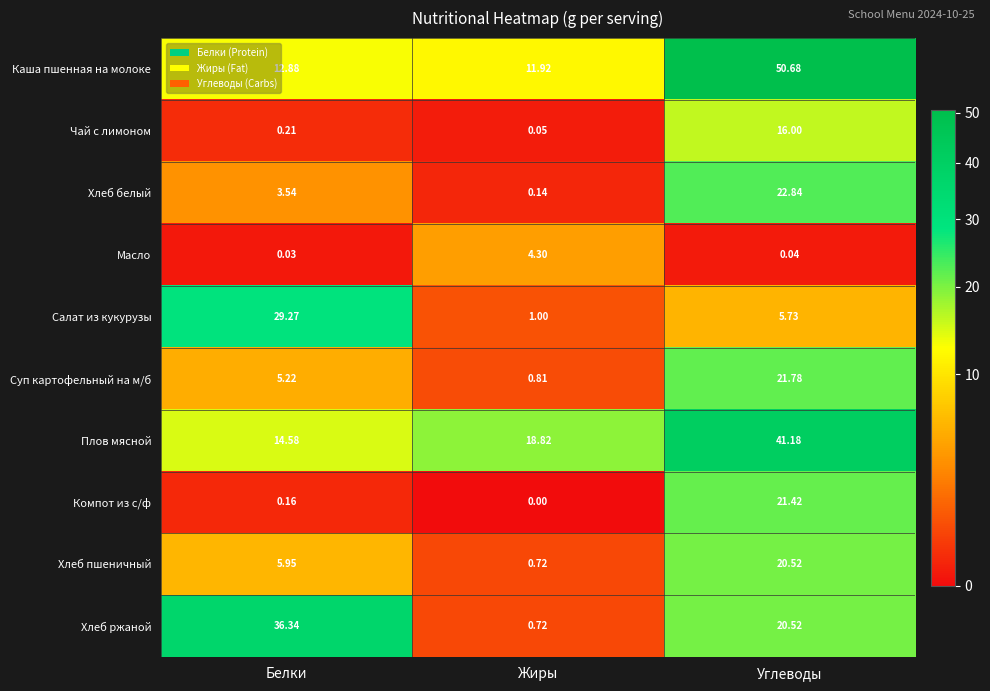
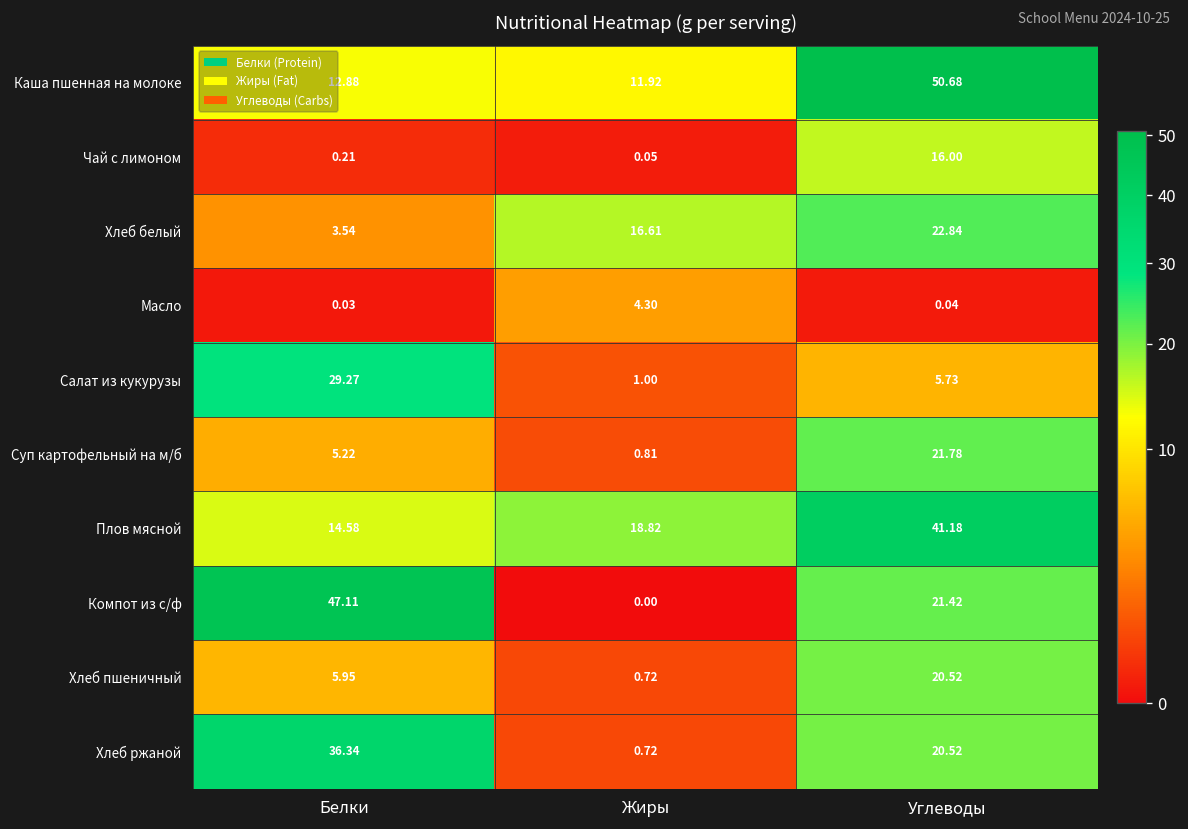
  {
    "Каша пшенная на молоке": {
      "Жиры": 11.92,
      "Углеводы": 50.68
    },
    "Чай с лимоном": {
      "Белки": 0.21,
      "Жиры": 0.05,
      "Углеводы": 16.00
    },
    "Хлеб белый": {
      "Белки": 3.54,
-     "Жиры": 0.14,
+     "Жиры": 16.61,
      "Углеводы": 22.84
    },
    "Масло": {
      "Белки": 0.03,
      "Жиры": 4.30,
      "Углеводы": 0.04
    },
    "Салат из кукурузы": {
      "Белки": 29.27,
      "Жиры": 1.00,
      "Углеводы": 5.73
    },
    "Суп картофельный на м/б": {
      "Белки": 5.22,
      "Жиры": 0.81,
      "Углеводы": 21.78
    },
    "Плов мясной": {
      "Белки": 14.58,
      "Жиры": 18.82,
      "Углеводы": 41.18
    },
    "Компот из с/ф": {
-     "Белки": 0.16,
+     "Белки": 47.11,
      "Жиры": 0.00,
      "Углеводы": 21.42
    },
    "Хлеб пшеничный": {
      "Белки": 5.95,
      "Жиры": 0.72,
      "Углеводы": 20.52
    },
    "Хлеб ржаной": {
      "Белки": 36.34,
      "Жиры": 0.72,
      "Углеводы": 20.52
    }
  }
